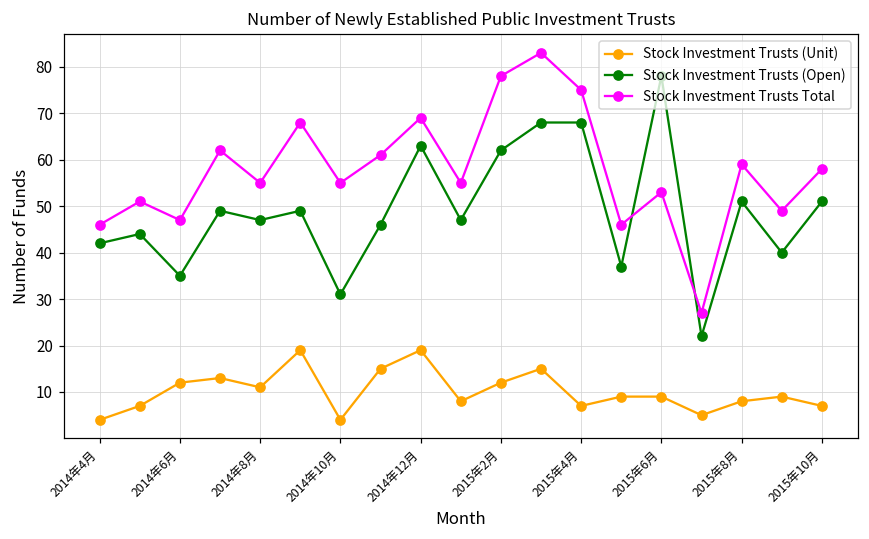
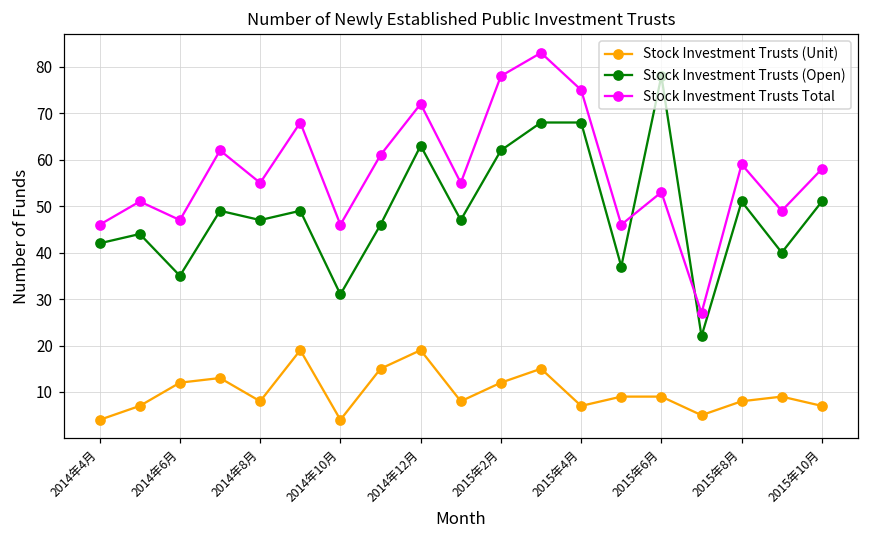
  {
    "Stock Investment Trusts (Unit)": {
      "2014年4月": 4,
      "2014年6月": 12,
-     "2014年8月": 11,
+     "2014年8月": 8,
      "2014年10月": 4,
      "2014年12月": 19,
      "2015年2月": 12,
      "2015年4月": 7,
      "2015年6月": 9,
      "2015年8月": 8,
      "2015年10月": 7
    },
    "Stock Investment Trusts (Open)": {
      "2014年4月": 42,
      "2014年6月": 35,
      "2014年8月": 47,
      "2014年10月": 31,
      "2014年12月": 63,
      "2015年2月": 62,
      "2015年4月": 68,
      "2015年8月": 51,
      "2015年10月": 51
    },
    "Stock Investment Trusts Total": {
      "2014年4月": 46,
      "2014年6月": 47,
      "2014年8月": 55,
-     "2014年10月": 55,
-     "2014年12月": 69,
+     "2014年10月": 46,
+     "2014年12月": 72,
      "2015年2月": 78,
      "2015年4月": 75,
      "2015年6月": 53,
      "2015年8月": 59,
      "2015年10月": 58
    }
  }
